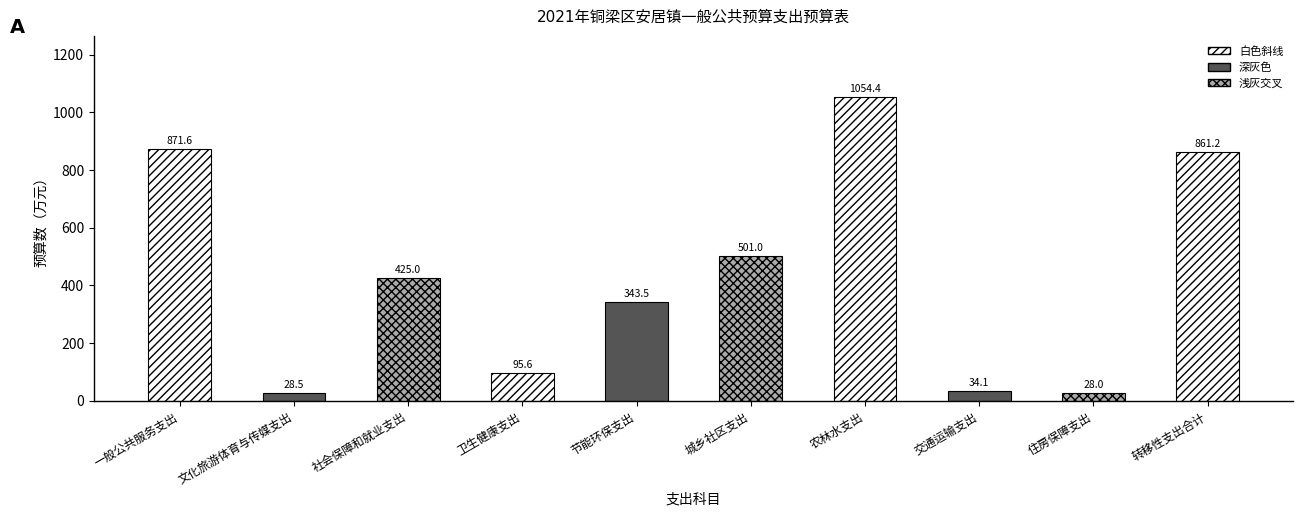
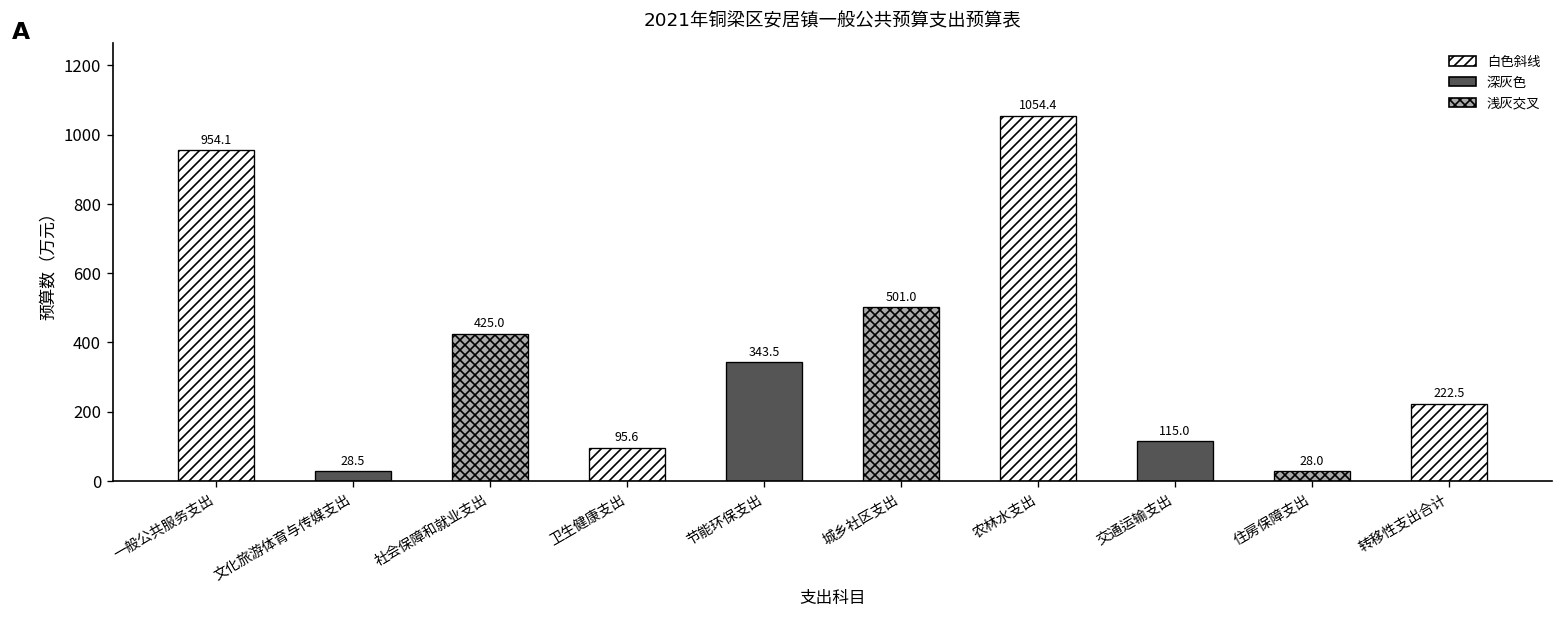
  {
-   "一般公共服务支出": 871.6,
+   "一般公共服务支出": 954.1,
    "文化旅游体育与传媒支出": 28.5,
    "社会保障和就业支出": 425.0,
    "卫生健康支出": 95.6,
    "节能环保支出": 343.5,
    "城乡社区支出": 501.0,
    "农林水支出": 1054.4,
-   "交通运输支出": 34.1,
+   "交通运输支出": 115.0,
    "住房保障支出": 28.0,
-   "转移性支出合计": 861.2
+   "转移性支出合计": 222.5
  }
